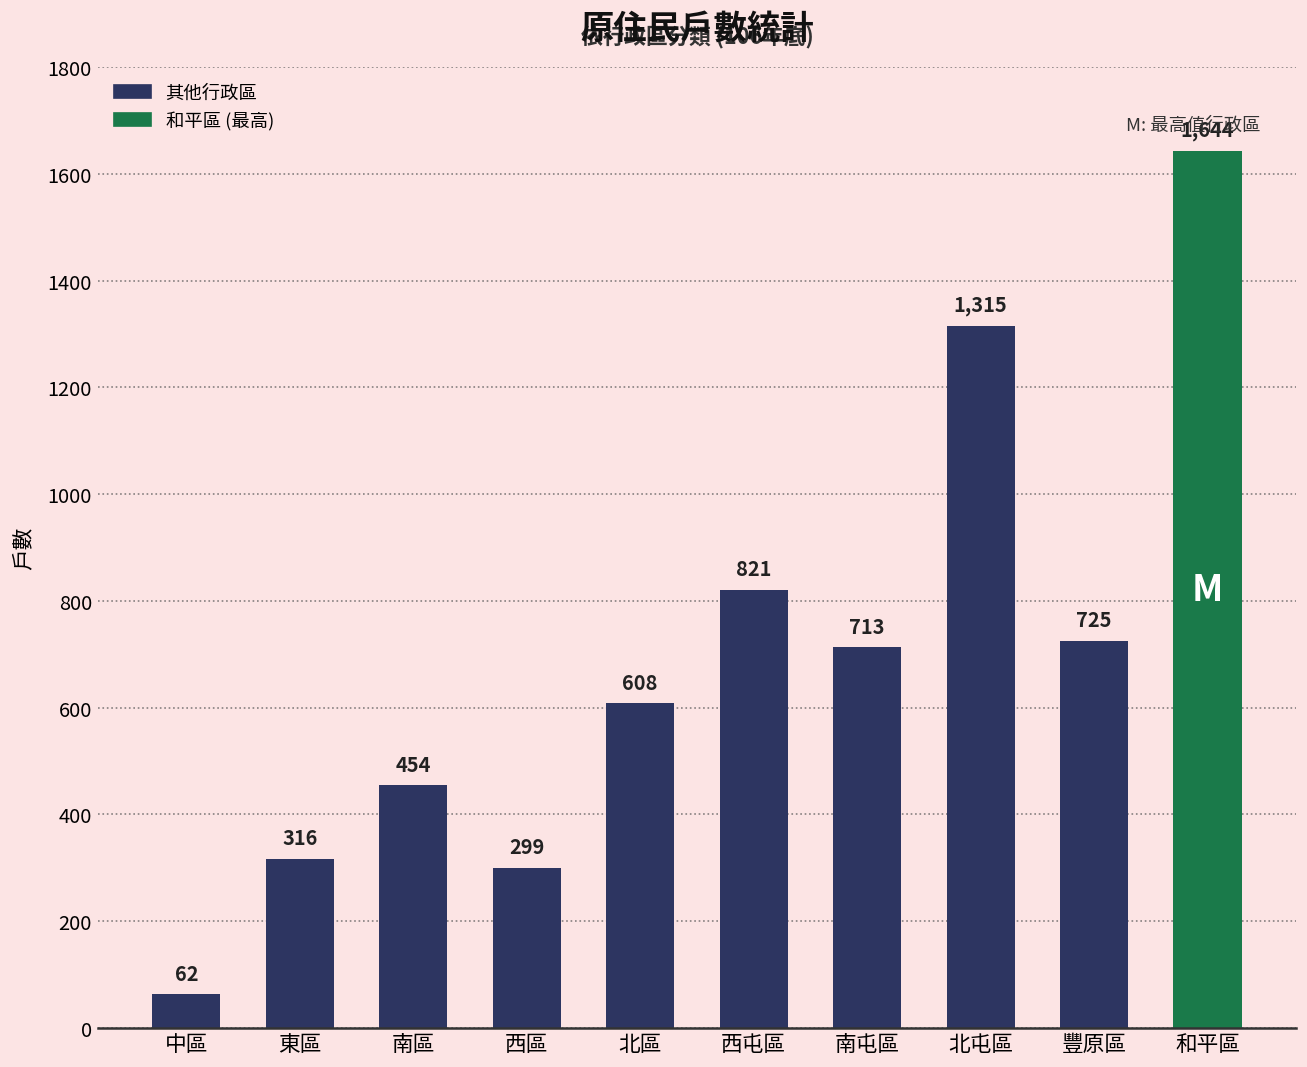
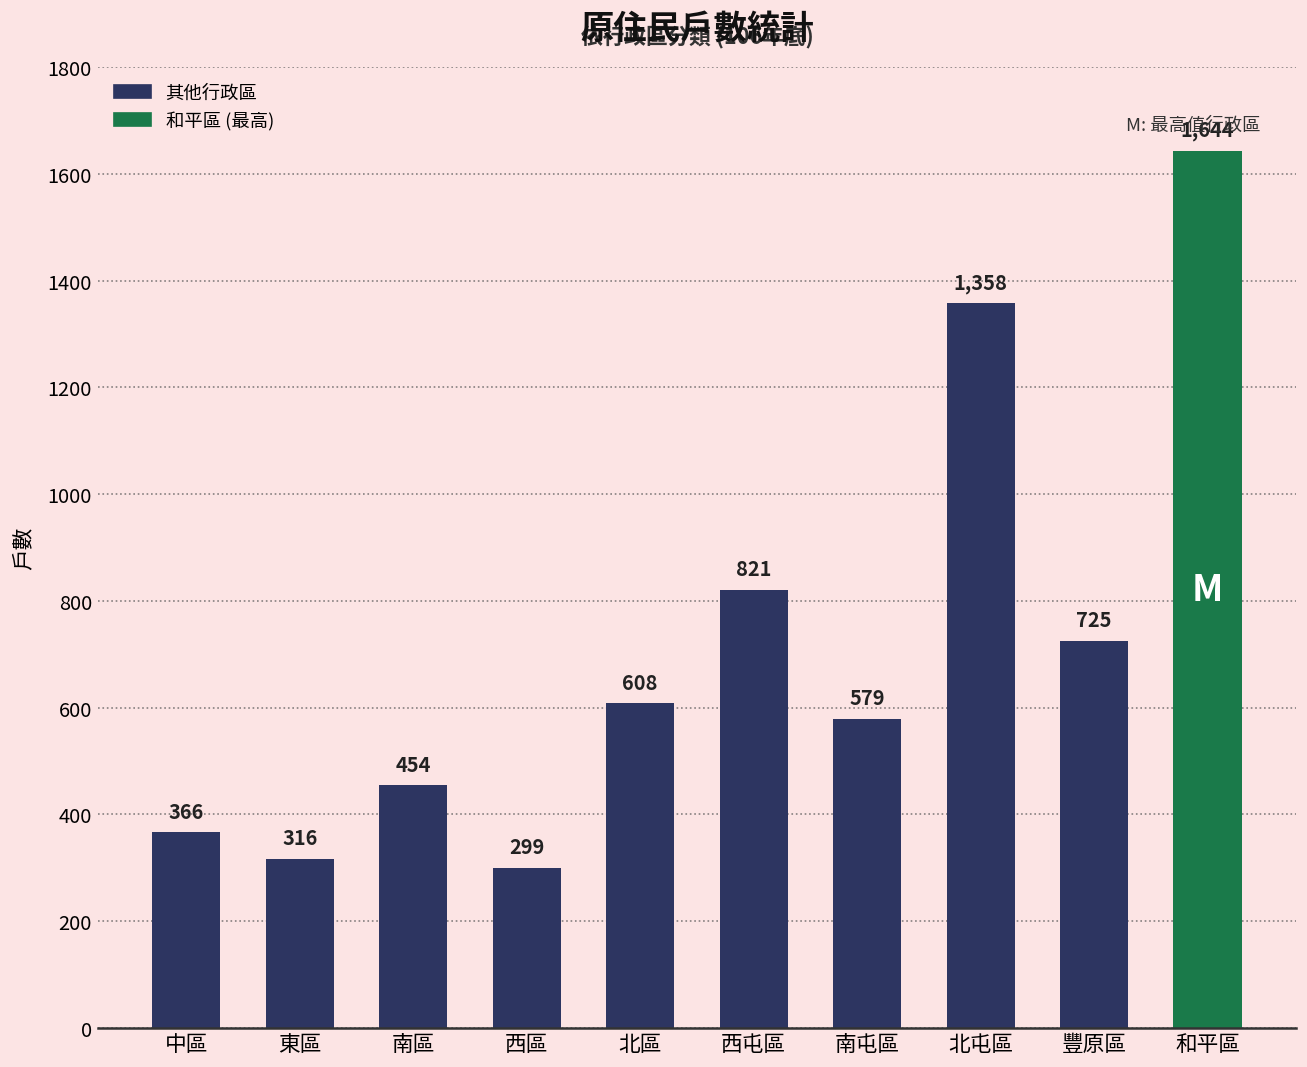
  {
-   "中區": "62",
+   "中區": "366",
    "東區": "316",
    "南區": "454",
    "西區": "299",
    "北區": "608",
    "西屯區": "821",
-   "南屯區": "713",
-   "北屯區": "1,315",
+   "南屯區": "579",
+   "北屯區": "1,358",
    "豐原區": "725"
  }
